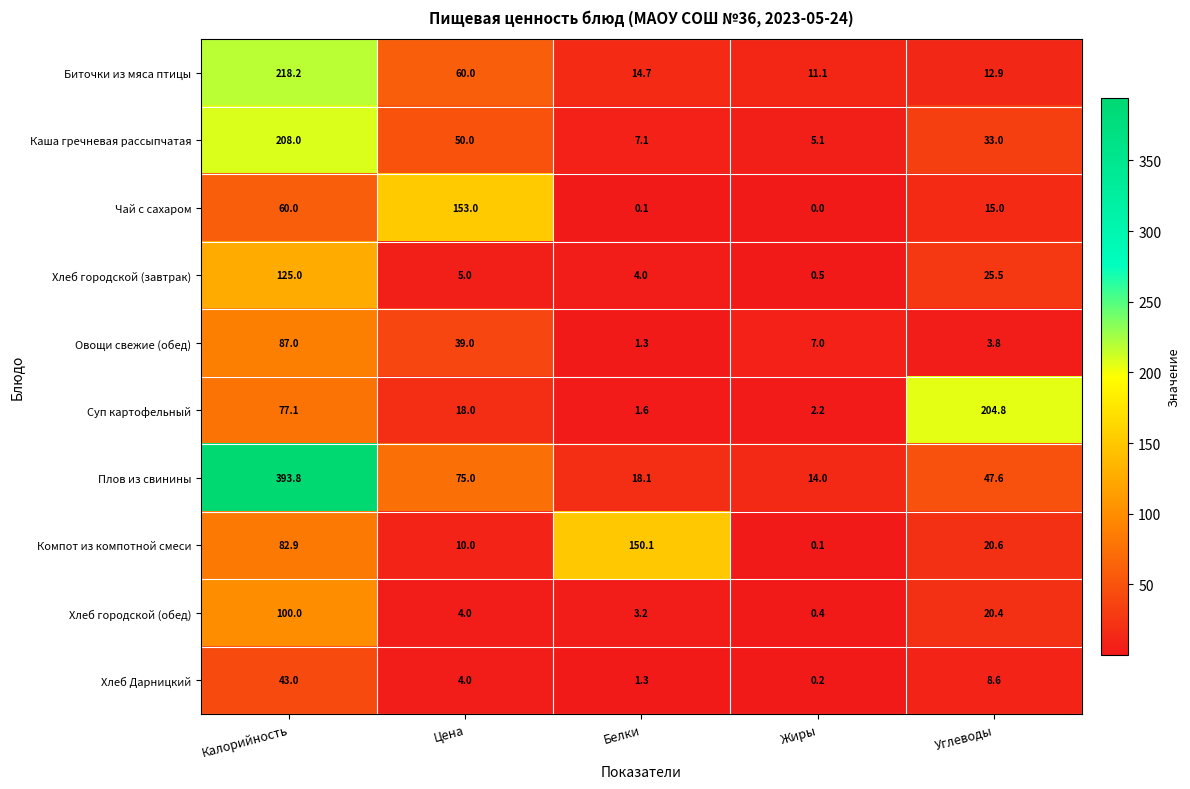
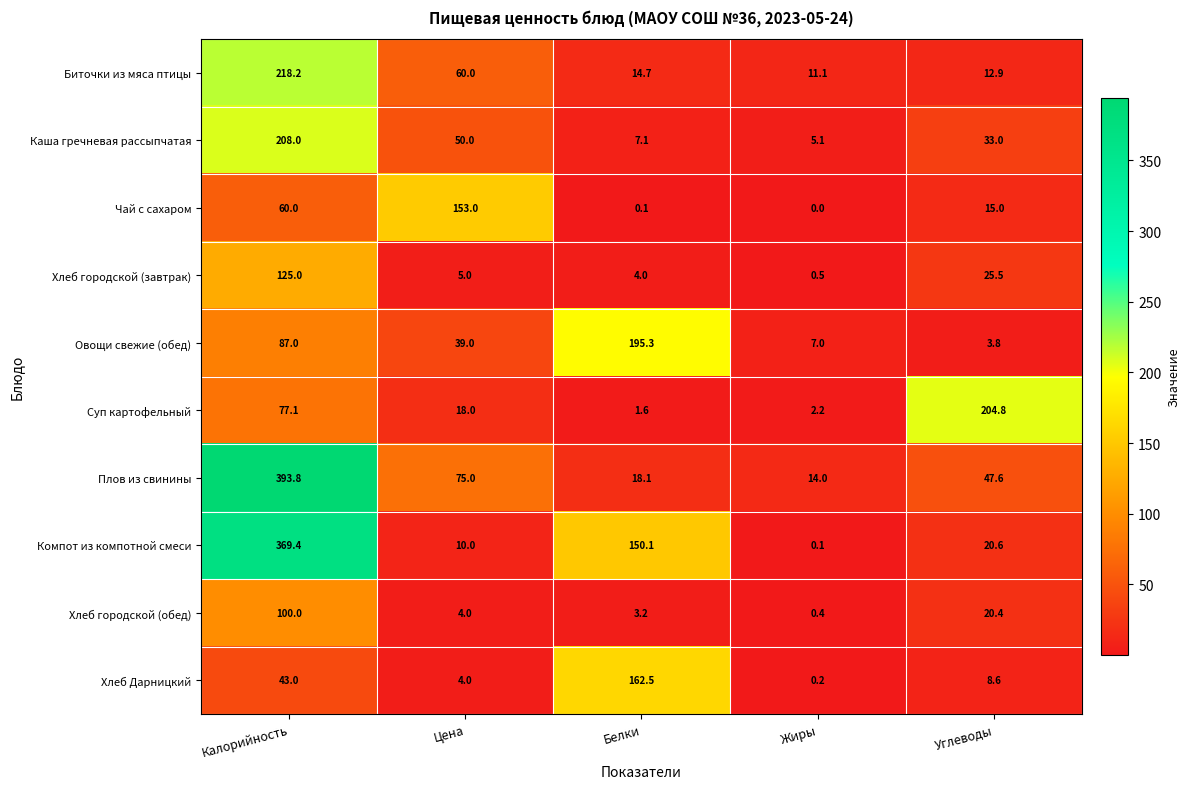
  {
    "Биточки из мяса птицы": {
      "Калорийность": 218.2,
      "Цена": 60.0,
      "Белки": 14.7,
      "Жиры": 11.1,
      "Углеводы": 12.9
    },
    "Каша гречневая рассыпчатая": {
      "Калорийность": 208.0,
      "Цена": 50.0,
      "Белки": 7.1,
      "Жиры": 5.1,
      "Углеводы": 33.0
    },
    "Чай с сахаром": {
      "Калорийность": 60.0,
      "Цена": 153.0,
      "Белки": 0.1,
      "Жиры": 0.0,
      "Углеводы": 15.0
    },
    "Хлеб городской (завтрак)": {
      "Калорийность": 125.0,
      "Цена": 5.0,
      "Белки": 4.0,
      "Жиры": 0.5,
      "Углеводы": 25.5
    },
    "Овощи свежие (обед)": {
      "Калорийность": 87.0,
      "Цена": 39.0,
-     "Белки": 1.3,
+     "Белки": 195.3,
      "Жиры": 7.0,
      "Углеводы": 3.8
    },
    "Суп картофельный": {
      "Калорийность": 77.1,
      "Цена": 18.0,
      "Белки": 1.6,
      "Жиры": 2.2,
      "Углеводы": 204.8
    },
    "Плов из свинины": {
      "Калорийность": 393.8,
      "Цена": 75.0,
      "Белки": 18.1,
      "Жиры": 14.0,
      "Углеводы": 47.6
    },
    "Компот из компотной смеси": {
-     "Калорийность": 82.9,
+     "Калорийность": 369.4,
      "Цена": 10.0,
      "Белки": 150.1,
      "Жиры": 0.1,
      "Углеводы": 20.6
    },
    "Хлеб городской (обед)": {
      "Калорийность": 100.0,
      "Цена": 4.0,
      "Белки": 3.2,
      "Жиры": 0.4,
      "Углеводы": 20.4
    },
    "Хлеб Дарницкий": {
      "Калорийность": 43.0,
      "Цена": 4.0,
-     "Белки": 1.3,
+     "Белки": 162.5,
      "Жиры": 0.2,
      "Углеводы": 8.6
    }
  }
